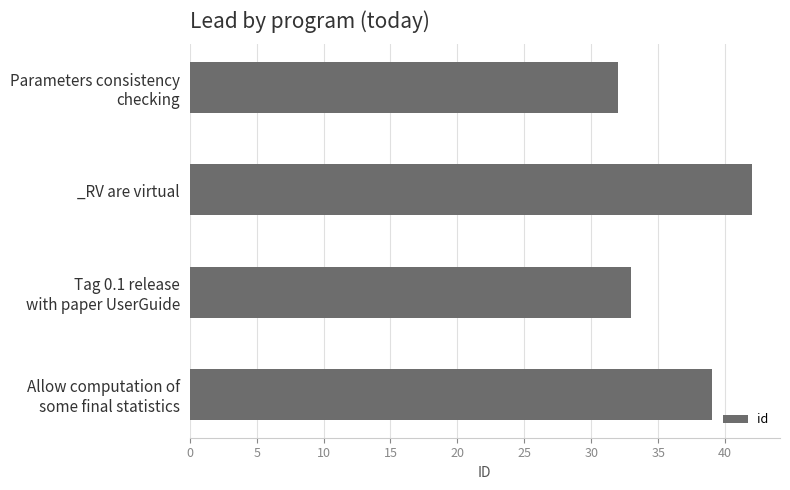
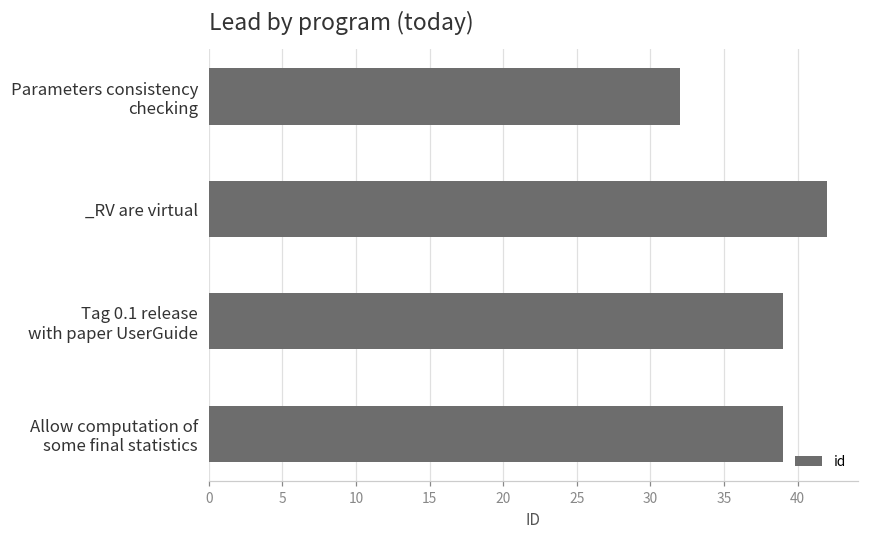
  {
    "Parameters consistency checking": 32,
    "_RV are virtual": 42,
-   "Tag 0.1 release with paper UserGuide": 33,
+   "Tag 0.1 release with paper UserGuide": 39,
    "Allow computation of some final statistics": 39
  }
